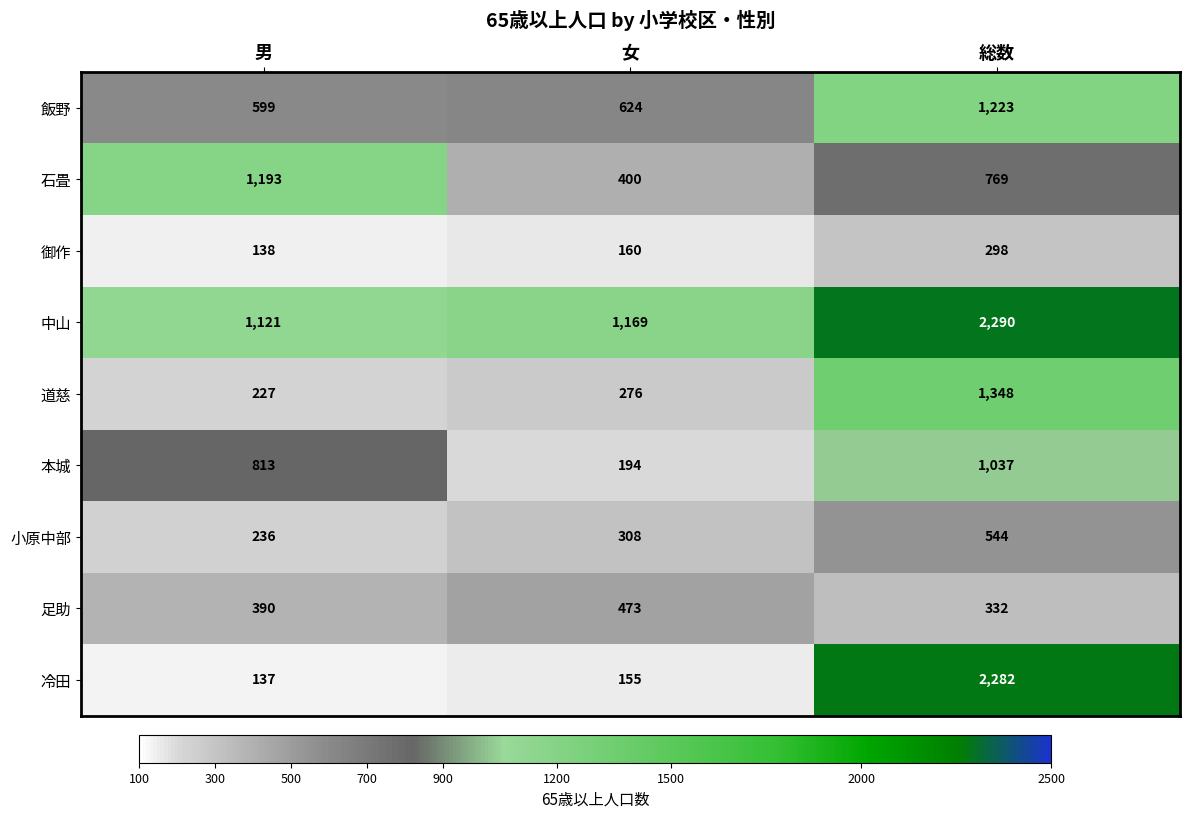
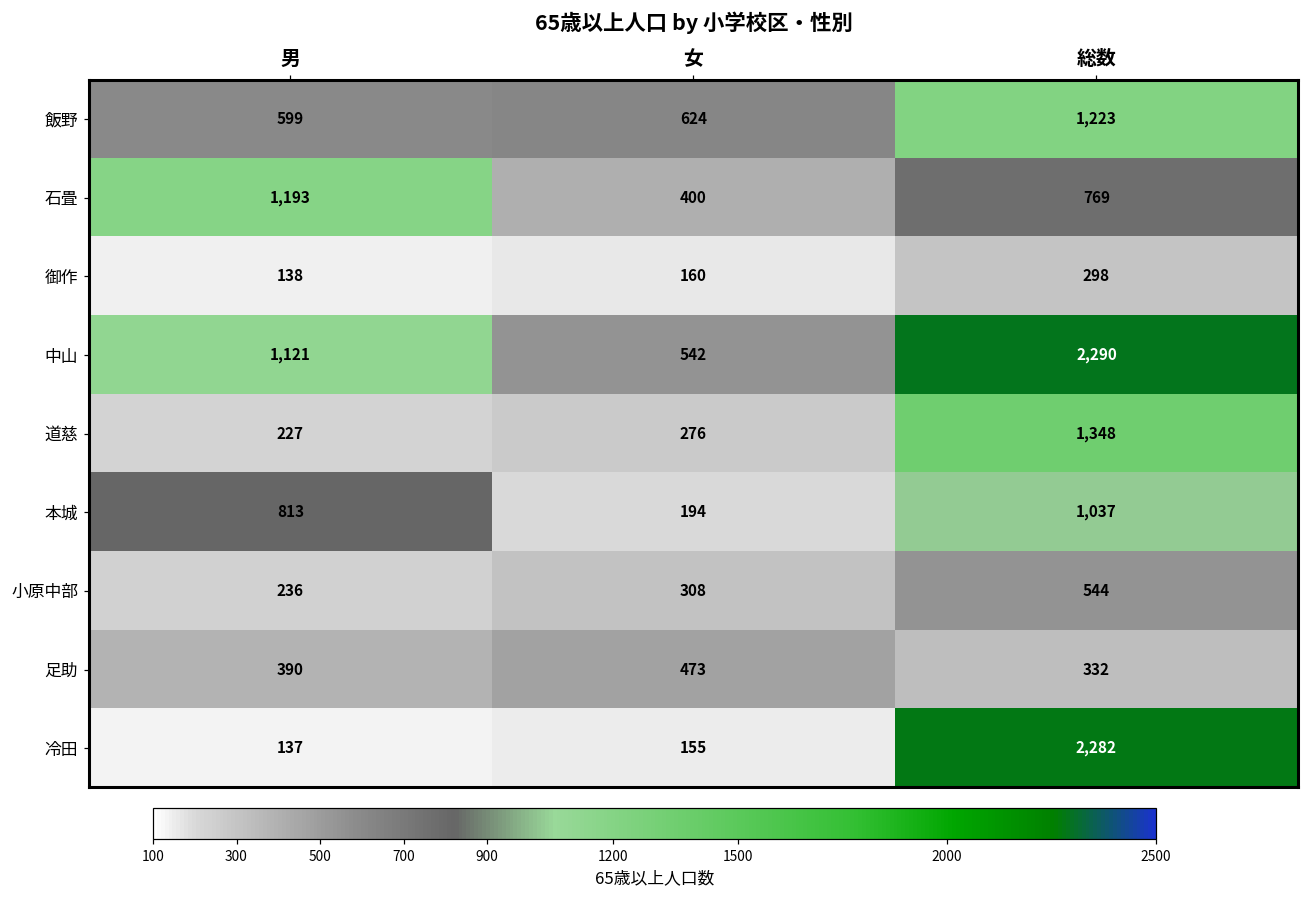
  {
    "飯野": {
      "男": "599",
      "女": "624",
      "総数": "1,223"
    },
    "石畳": {
      "男": "1,193",
      "女": "400",
      "総数": "769"
    },
    "御作": {
      "男": "138",
      "女": "160",
      "総数": "298"
    },
    "中山": {
      "男": "1,121",
-     "女": "1,169",
+     "女": "542",
      "総数": "2,290"
    },
    "道慈": {
      "男": "227",
      "女": "276",
      "総数": "1,348"
    },
    "本城": {
      "男": "813",
      "女": "194",
      "総数": "1,037"
    },
    "小原中部": {
      "男": "236",
      "女": "308",
      "総数": "544"
    },
    "足助": {
      "男": "390",
      "女": "473",
      "総数": "332"
    },
    "冷田": {
      "男": "137",
      "女": "155",
      "総数": "2,282"
    }
  }
